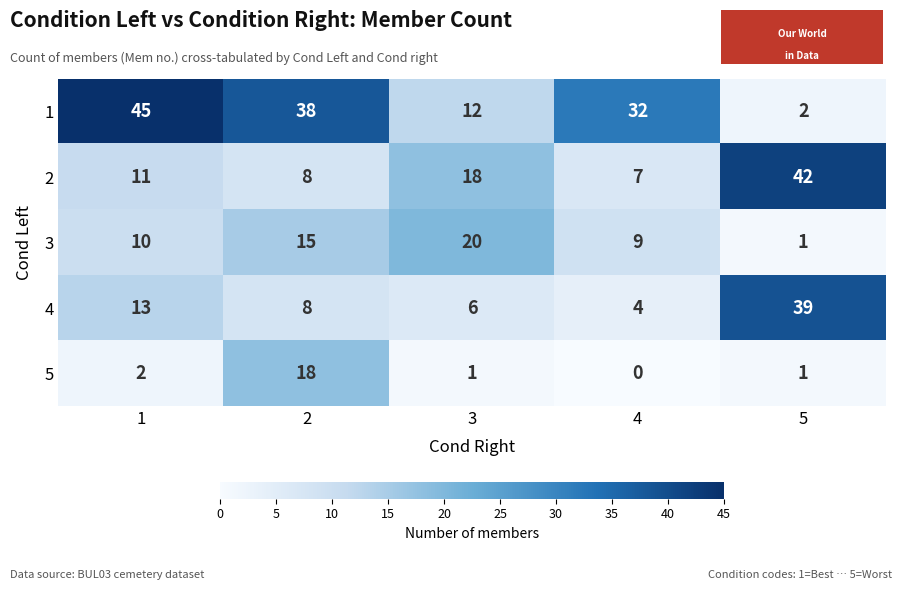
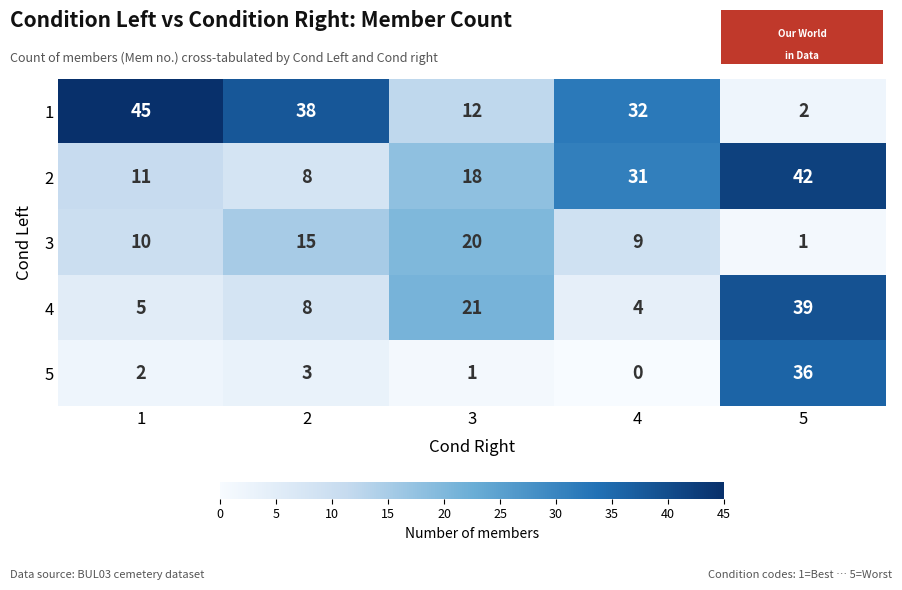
  {
    "1": {
      "1": 45,
      "2": 38,
      "3": 12,
      "4": 32,
      "5": 2
    },
    "2": {
      "1": 11,
      "2": 8,
      "3": 18,
-     "4": 7,
+     "4": 31,
      "5": 42
    },
    "3": {
      "1": 10,
      "2": 15,
      "3": 20,
      "4": 9,
      "5": 1
    },
    "4": {
-     "1": 13,
+     "1": 5,
      "2": 8,
-     "3": 6,
+     "3": 21,
      "4": 4,
      "5": 39
    },
    "5": {
      "1": 2,
-     "2": 18,
+     "2": 3,
      "3": 1,
      "4": 0,
-     "5": 1
+     "5": 36
    }
  }
